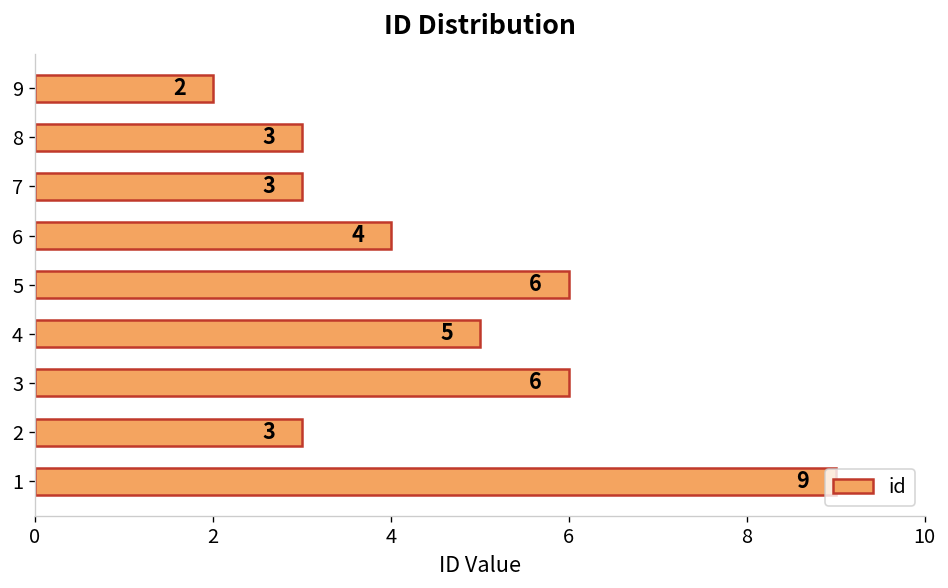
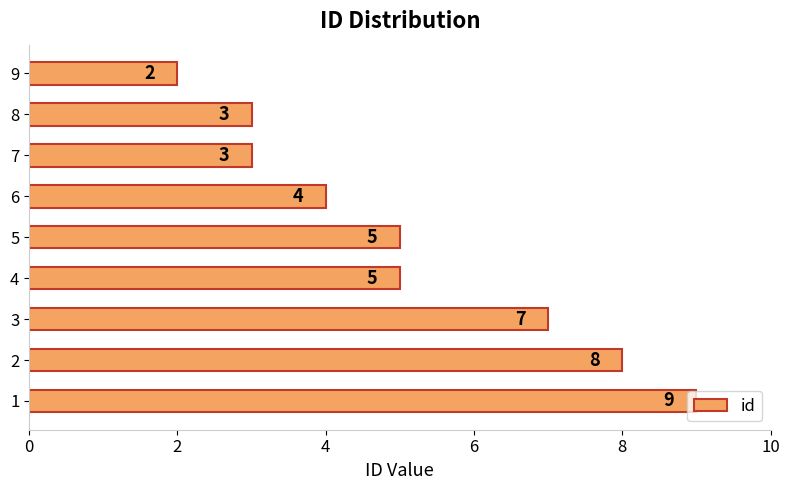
  {
    "9": 2,
    "8": 3,
    "7": 3,
    "6": 4,
-   "5": 6,
+   "5": 5,
    "4": 5,
-   "3": 6,
-   "2": 3
+   "3": 7,
+   "2": 8
  }
